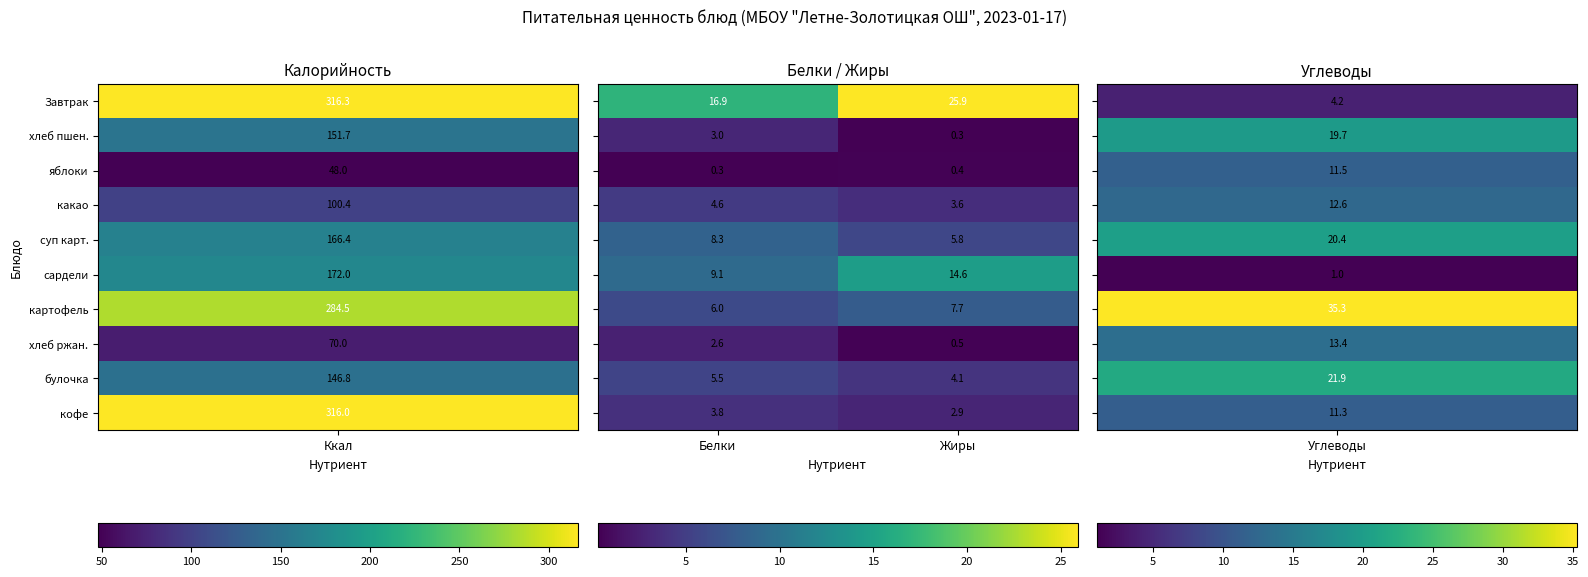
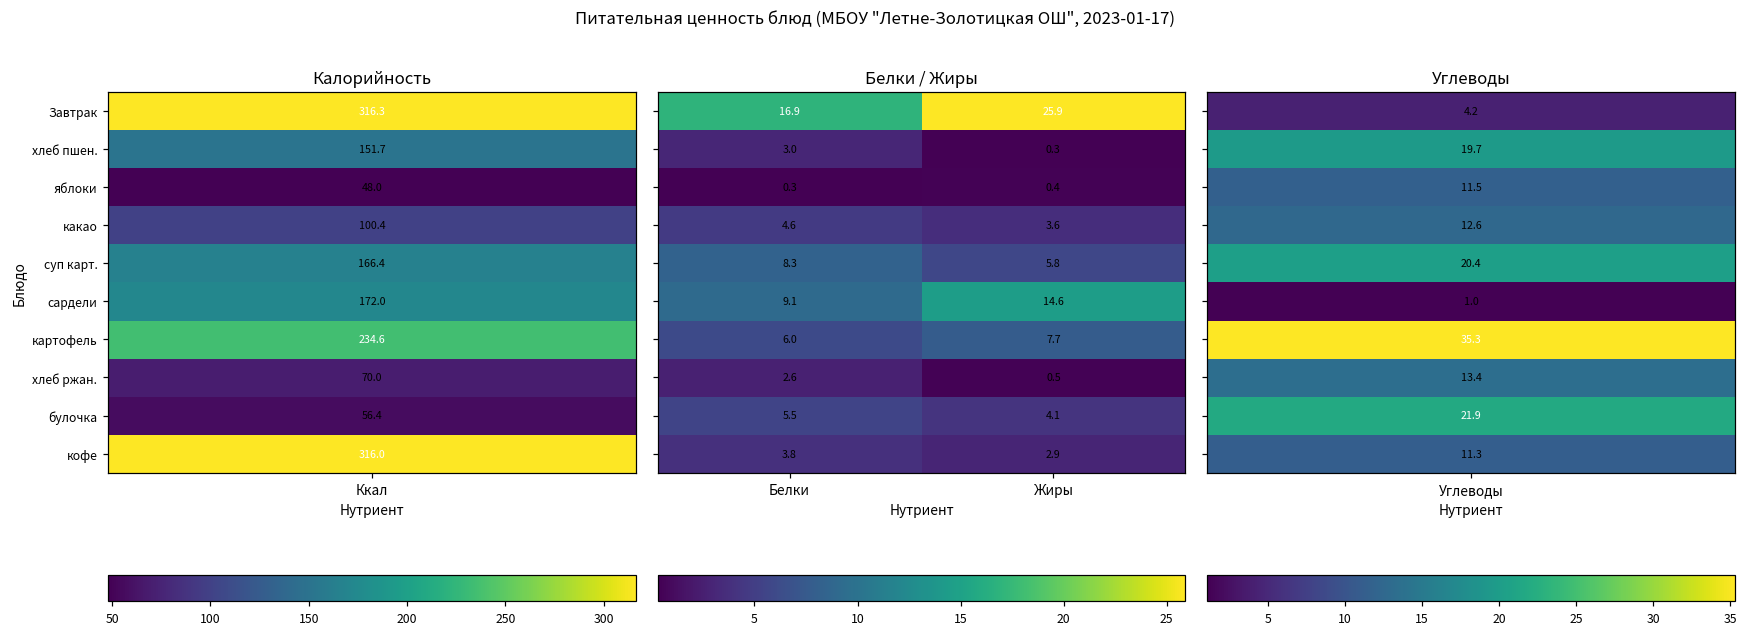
  {
    "Калорийность": {
      "Завтрак": {
        "Ккал": 316.3
      },
      "хлеб пшен.": {
        "Ккал": 151.7
      },
      "яблоки": {
        "Ккал": 48.0
      },
      "какао": {
        "Ккал": 100.4
      },
      "суп карт.": {
        "Ккал": 166.4
      },
      "сардели": {
        "Ккал": 172.0
      },
      "картофель": {
-       "Ккал": 284.5
+       "Ккал": 234.6
      },
      "хлеб ржан.": {
        "Ккал": 70.0
      },
      "булочка": {
-       "Ккал": 146.8
+       "Ккал": 56.4
      },
      "кофе": {
        "Ккал": 316.0
      }
    }
  }
